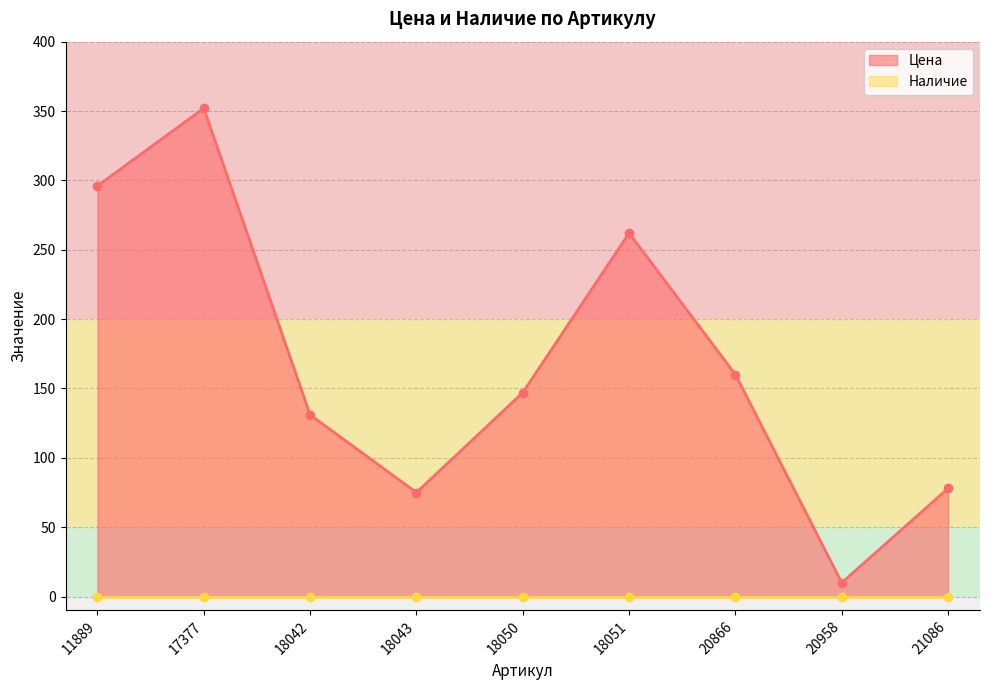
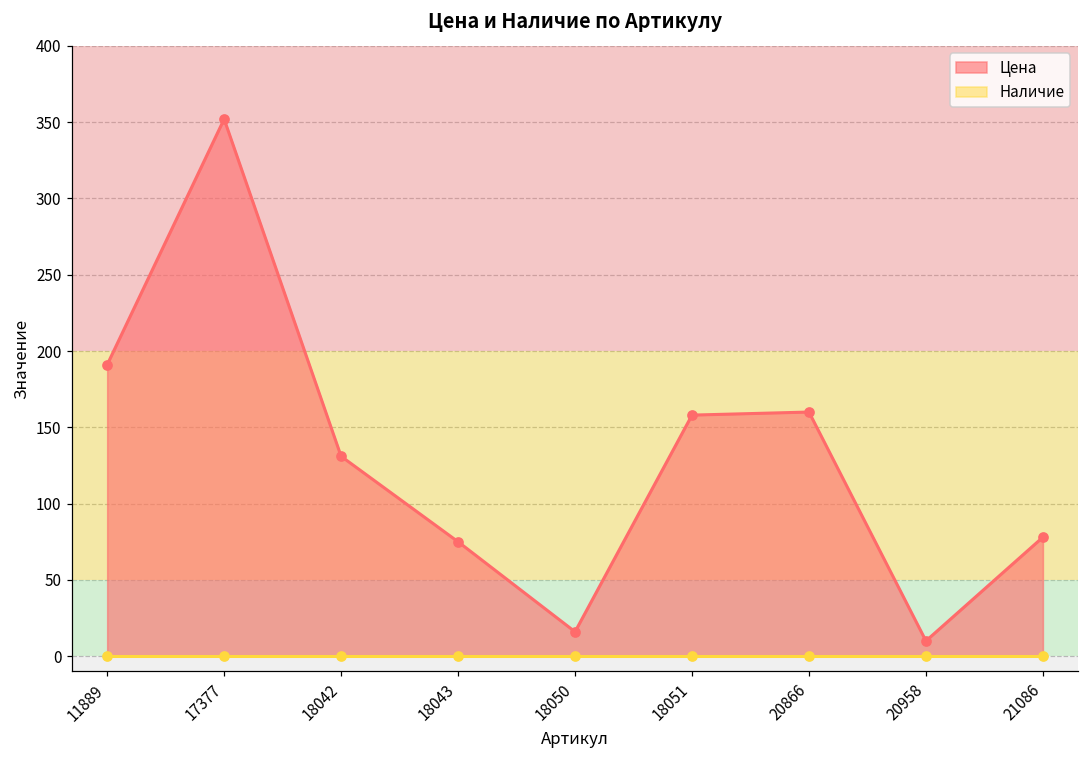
  {
    "Цена": {
-     "11889": 296,
+     "11889": 191,
      "17377": 352,
      "18042": 131,
      "18043": 75,
-     "18050": 147,
-     "18051": 262,
+     "18050": 16,
+     "18051": 158,
      "20866": 160,
      "20958": 10,
      "21086": 78
    },
    "Наличие": {
      "11889": 0,
      "17377": 0,
      "18042": 0,
      "18043": 0,
      "18050": 0,
      "18051": 0,
      "20866": 0,
      "20958": 0,
      "21086": 0
    }
  }
